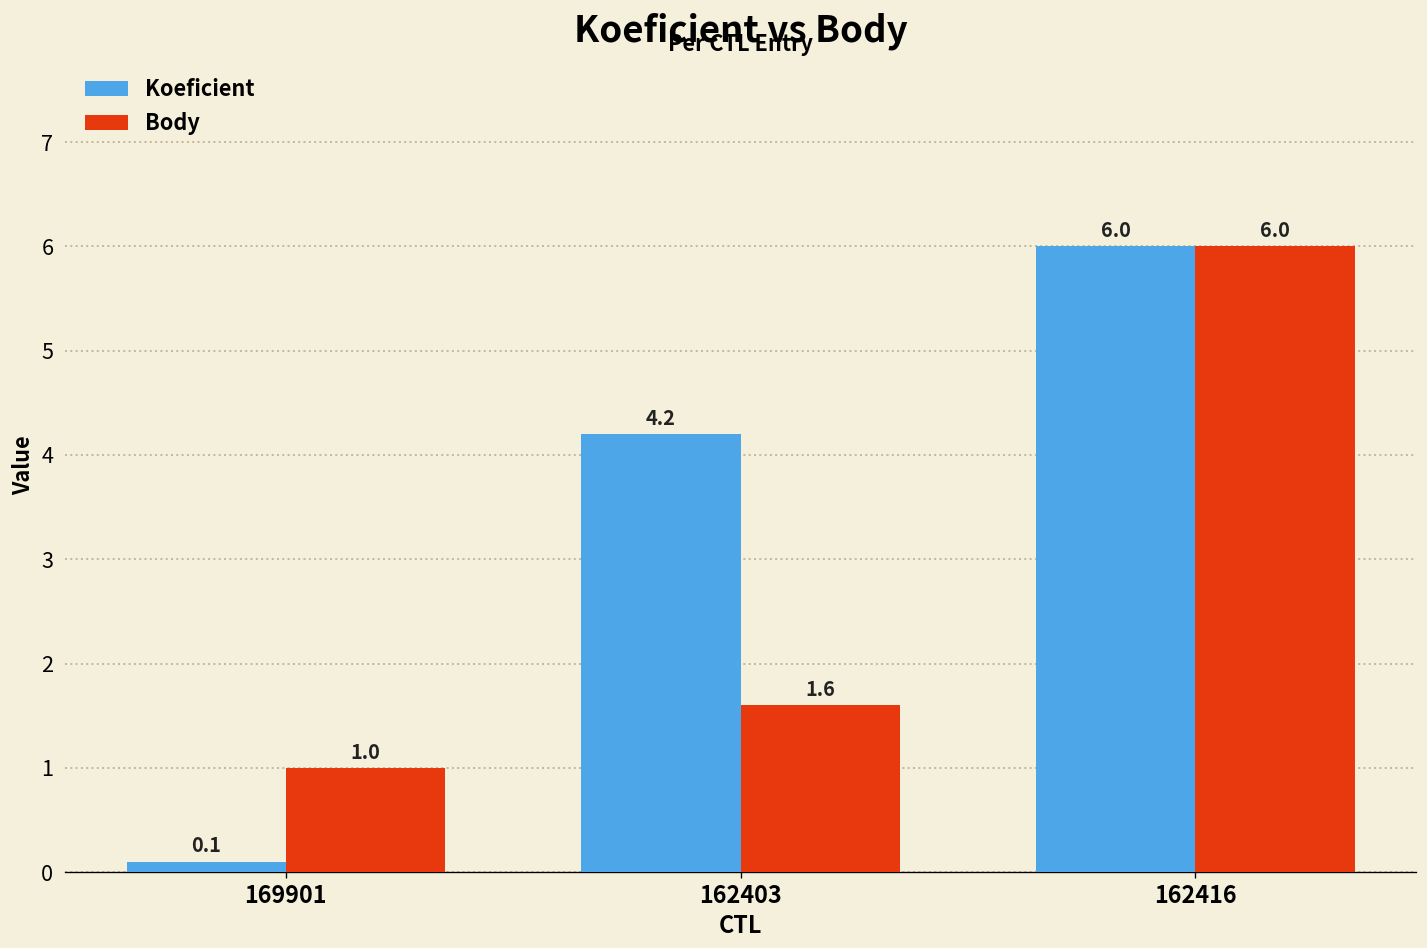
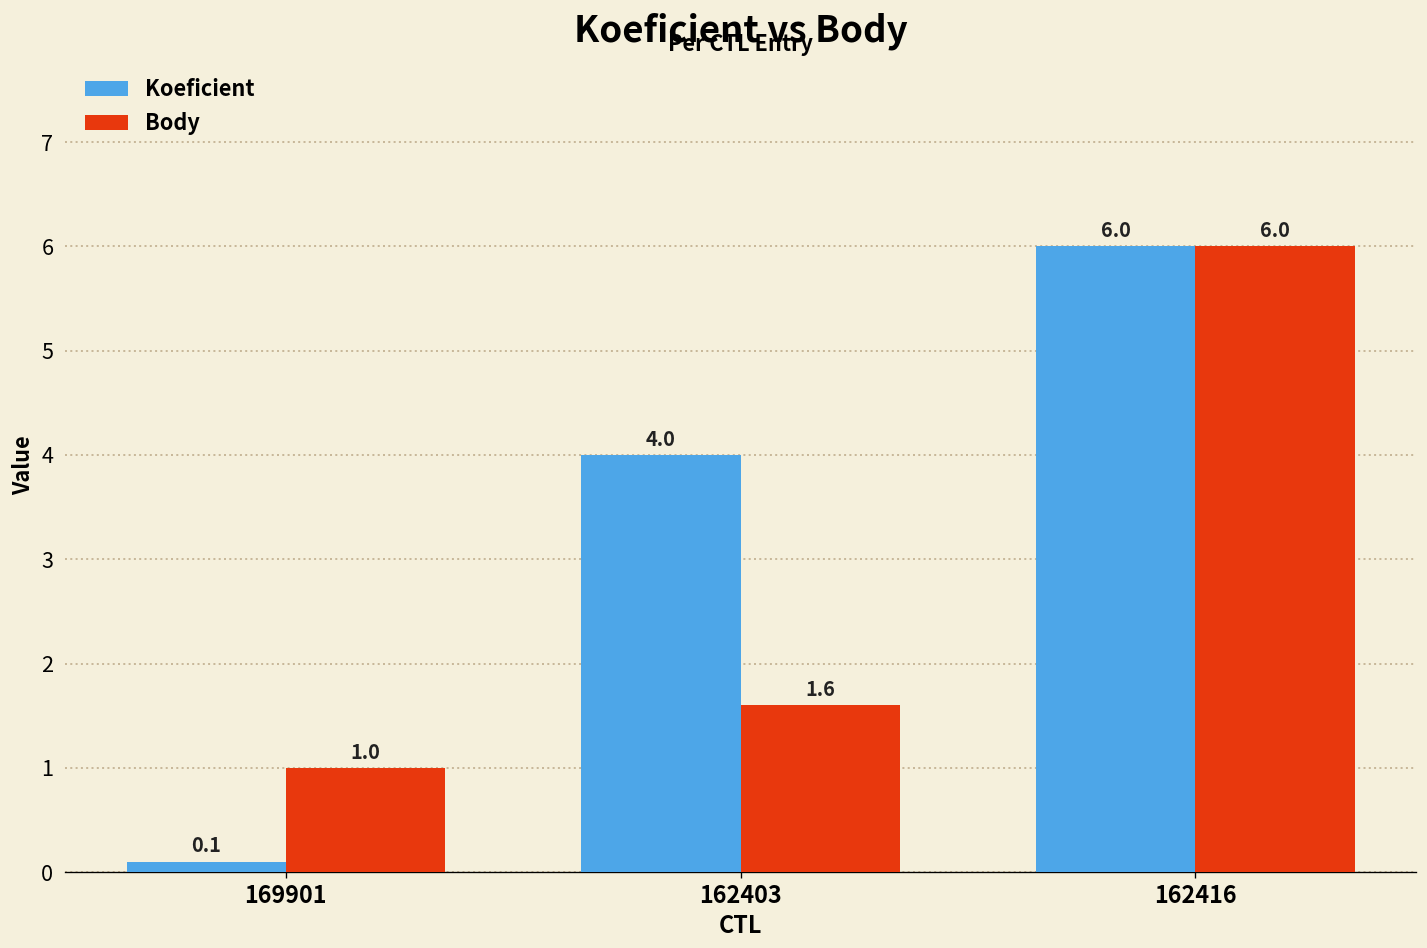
  {
    "Koeficient": {
      "169901": 0.1,
-     "162403": 4.2,
+     "162403": 4.0,
      "162416": 6.0
    },
    "Body": {
      "169901": 1.0,
      "162403": 1.6,
      "162416": 6.0
    }
  }
